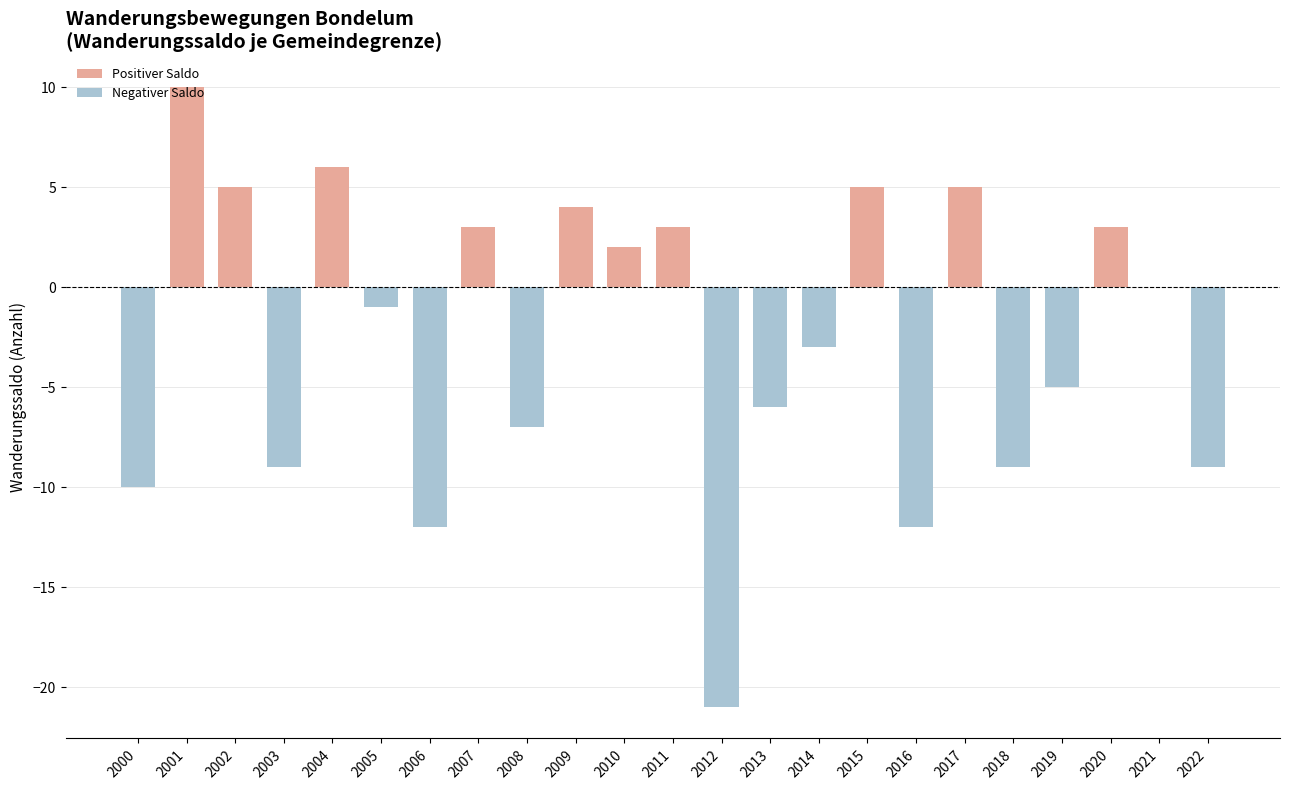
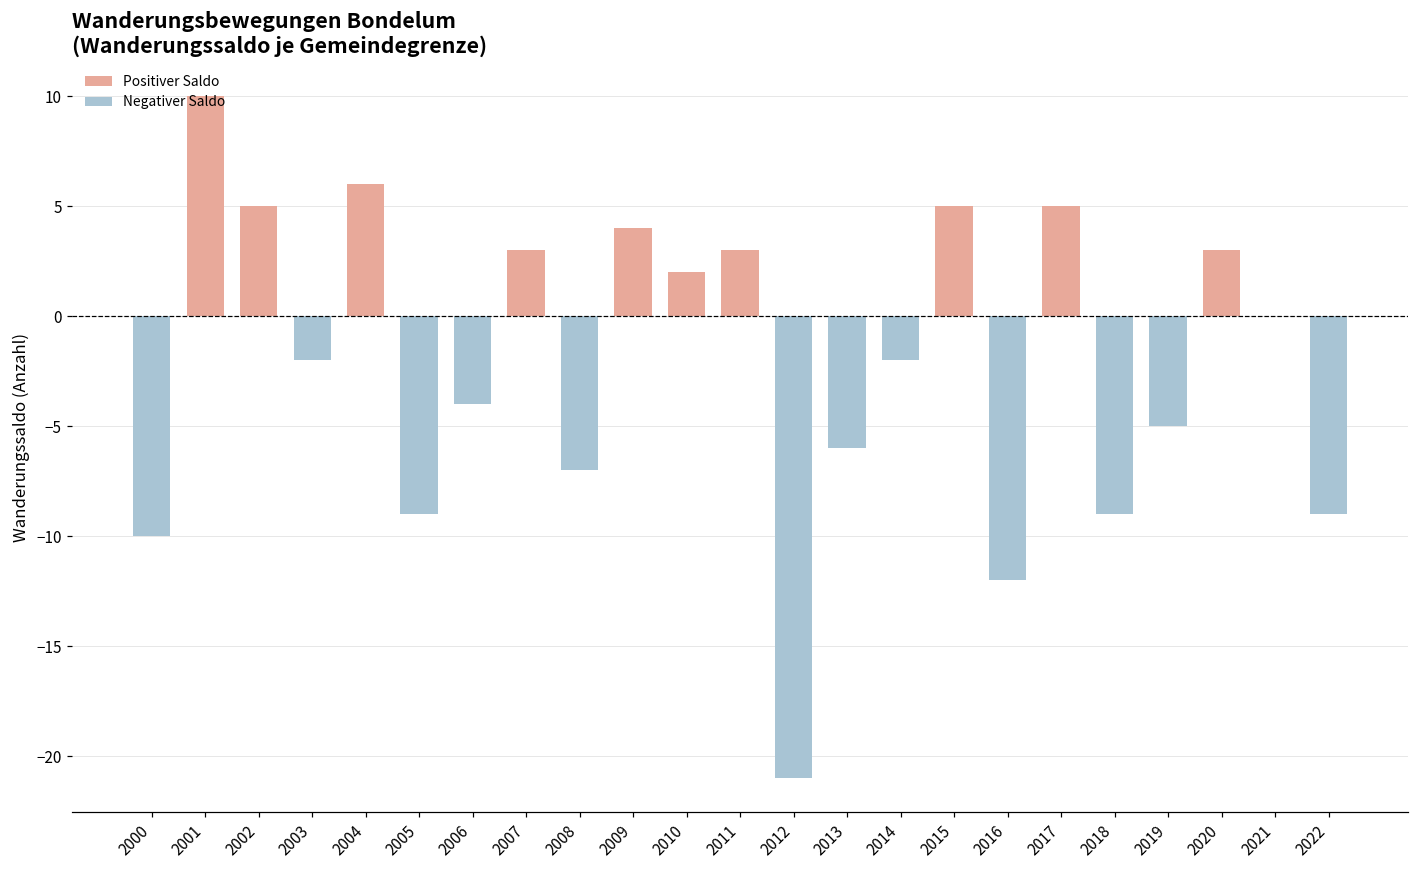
  {
    "2000": -10,
    "2001": 10,
    "2002": 5,
-   "2003": -9,
+   "2003": -2,
    "2004": 6,
-   "2005": -1,
-   "2006": -12,
+   "2005": -9,
+   "2006": -4,
    "2007": 3,
    "2008": -7,
    "2009": 4,
    "2010": 2,
    "2011": 3,
    "2012": -21,
    "2013": -6,
-   "2014": -3,
+   "2014": -2,
    "2015": 5,
    "2016": -12,
    "2017": 5,
    "2018": -9,
    "2019": -5,
    "2020": 3,
    "2021": 0,
    "2022": -9
  }
